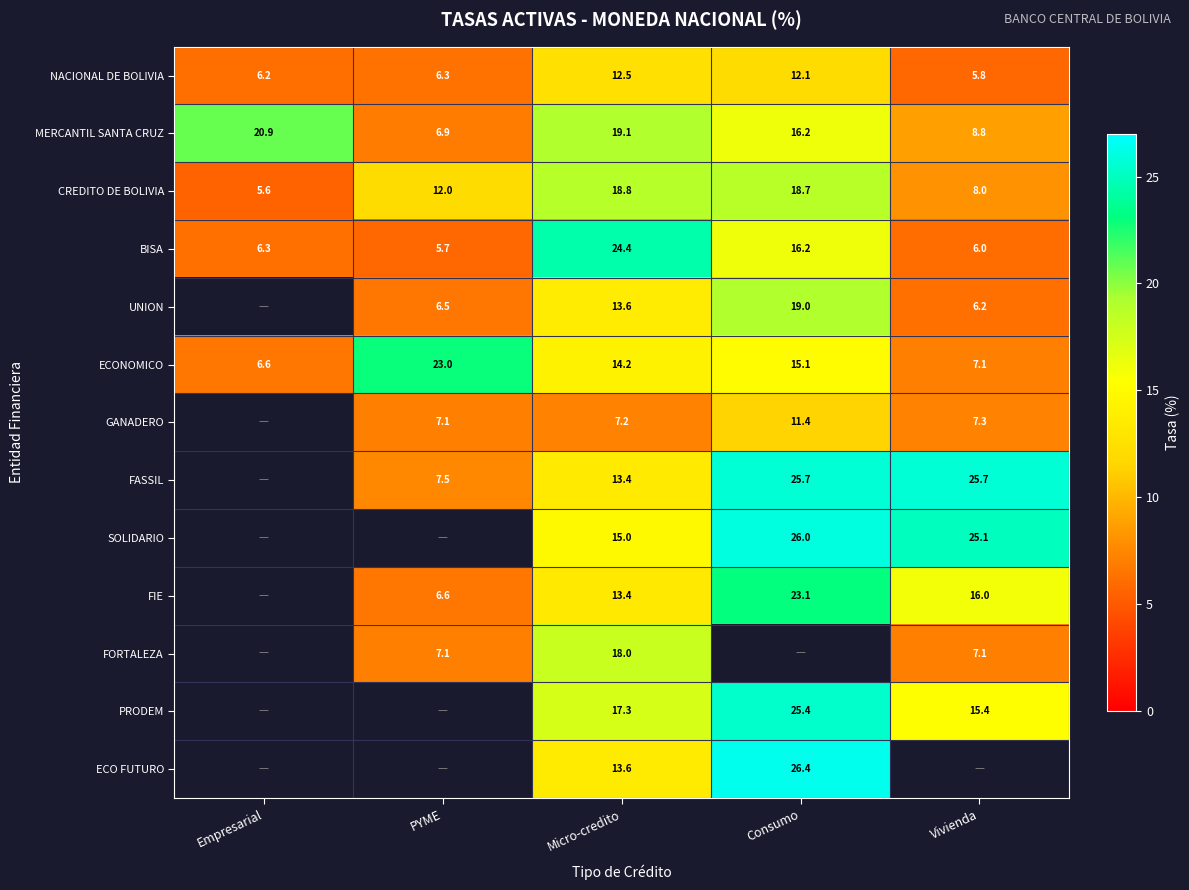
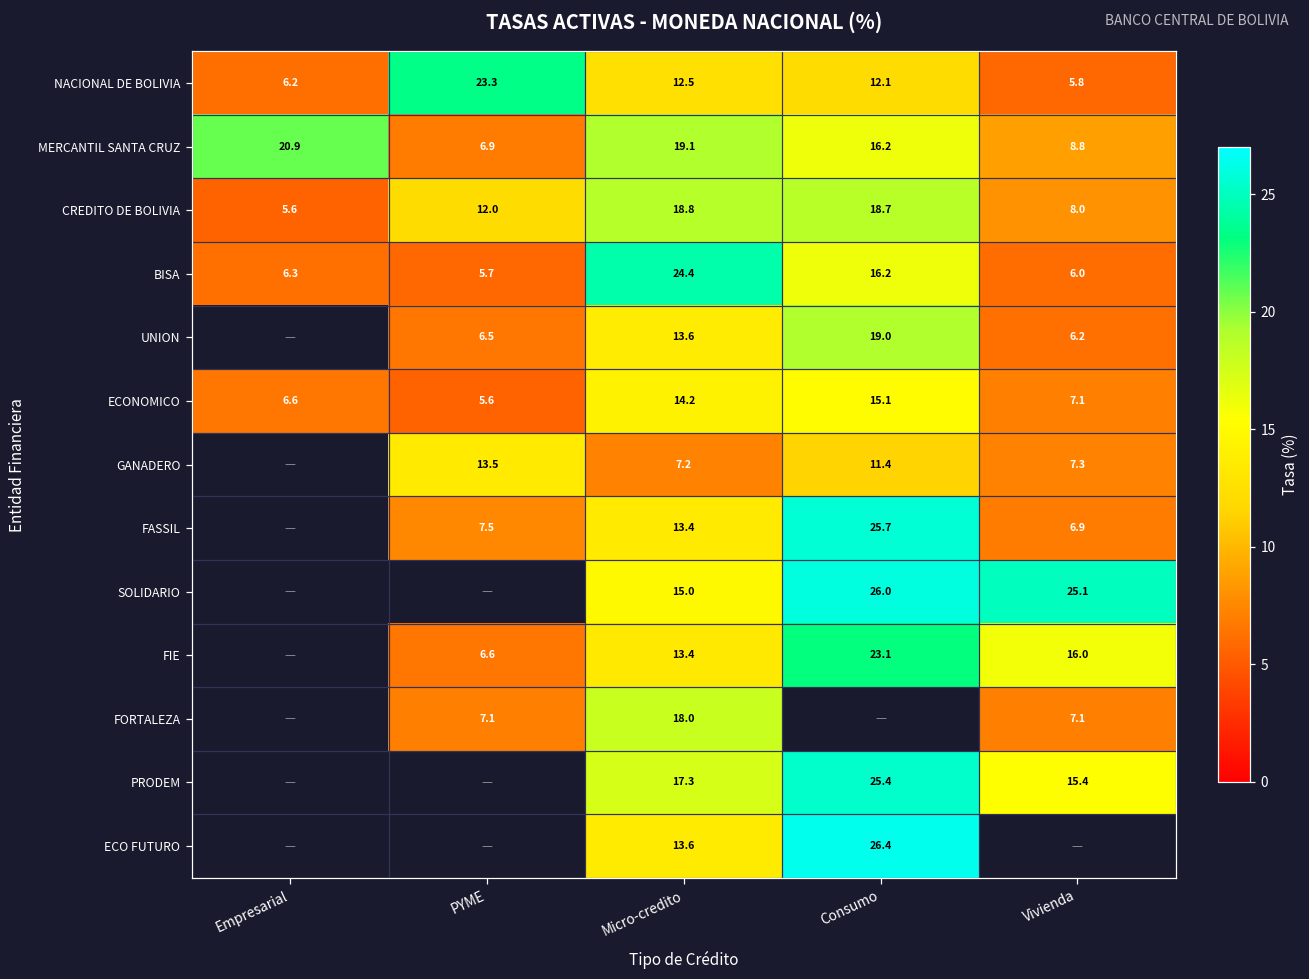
  {
    "NACIONAL DE BOLIVIA": {
      "Empresarial": 6.2,
-     "PYME": 6.3,
+     "PYME": 23.3,
      "Micro-credito": 12.5,
      "Consumo": 12.1,
      "Vivienda": 5.8
    },
    "MERCANTIL SANTA CRUZ": {
      "Empresarial": 20.9,
      "PYME": 6.9,
      "Micro-credito": 19.1,
      "Consumo": 16.2,
      "Vivienda": 8.8
    },
    "CREDITO DE BOLIVIA": {
      "Empresarial": 5.6,
      "PYME": 12.0,
      "Micro-credito": 18.8,
      "Consumo": 18.7,
      "Vivienda": 8.0
    },
    "BISA": {
      "Empresarial": 6.3,
      "PYME": 5.7,
      "Micro-credito": 24.4,
      "Consumo": 16.2,
      "Vivienda": 6.0
    },
    "UNION": {
      "PYME": 6.5,
      "Micro-credito": 13.6,
      "Consumo": 19.0,
      "Vivienda": 6.2
    },
    "ECONOMICO": {
      "Empresarial": 6.6,
-     "PYME": 23.0,
+     "PYME": 5.6,
      "Micro-credito": 14.2,
      "Consumo": 15.1,
      "Vivienda": 7.1
    },
    "GANADERO": {
-     "PYME": 7.1,
+     "PYME": 13.5,
      "Micro-credito": 7.2,
      "Consumo": 11.4,
      "Vivienda": 7.3
    },
    "FASSIL": {
      "PYME": 7.5,
      "Micro-credito": 13.4,
      "Consumo": 25.7,
-     "Vivienda": 25.7
+     "Vivienda": 6.9
    },
    "SOLIDARIO": {
      "Micro-credito": 15.0,
      "Consumo": 26.0,
      "Vivienda": 25.1
    },
    "FIE": {
      "PYME": 6.6,
      "Micro-credito": 13.4,
      "Consumo": 23.1,
      "Vivienda": 16.0
    },
    "FORTALEZA": {
      "PYME": 7.1,
      "Micro-credito": 18.0,
      "Vivienda": 7.1
    },
    "PRODEM": {
      "Micro-credito": 17.3,
      "Consumo": 25.4,
      "Vivienda": 15.4
    },
    "ECO FUTURO": {
      "Micro-credito": 13.6,
      "Consumo": 26.4
    }
  }
